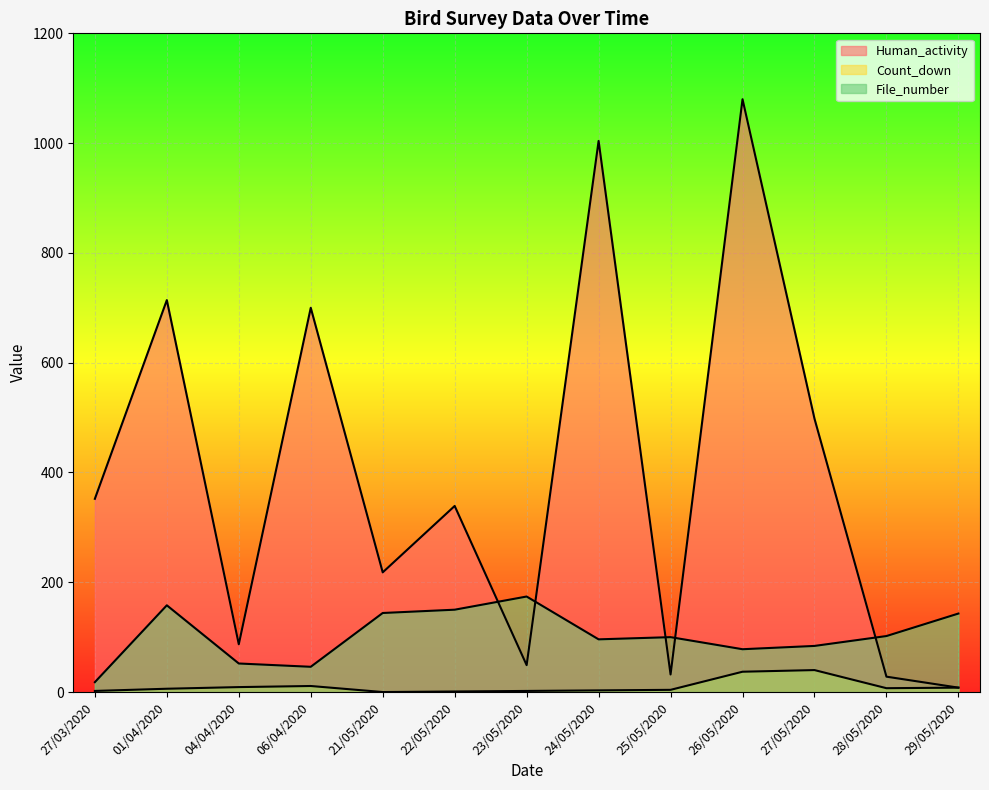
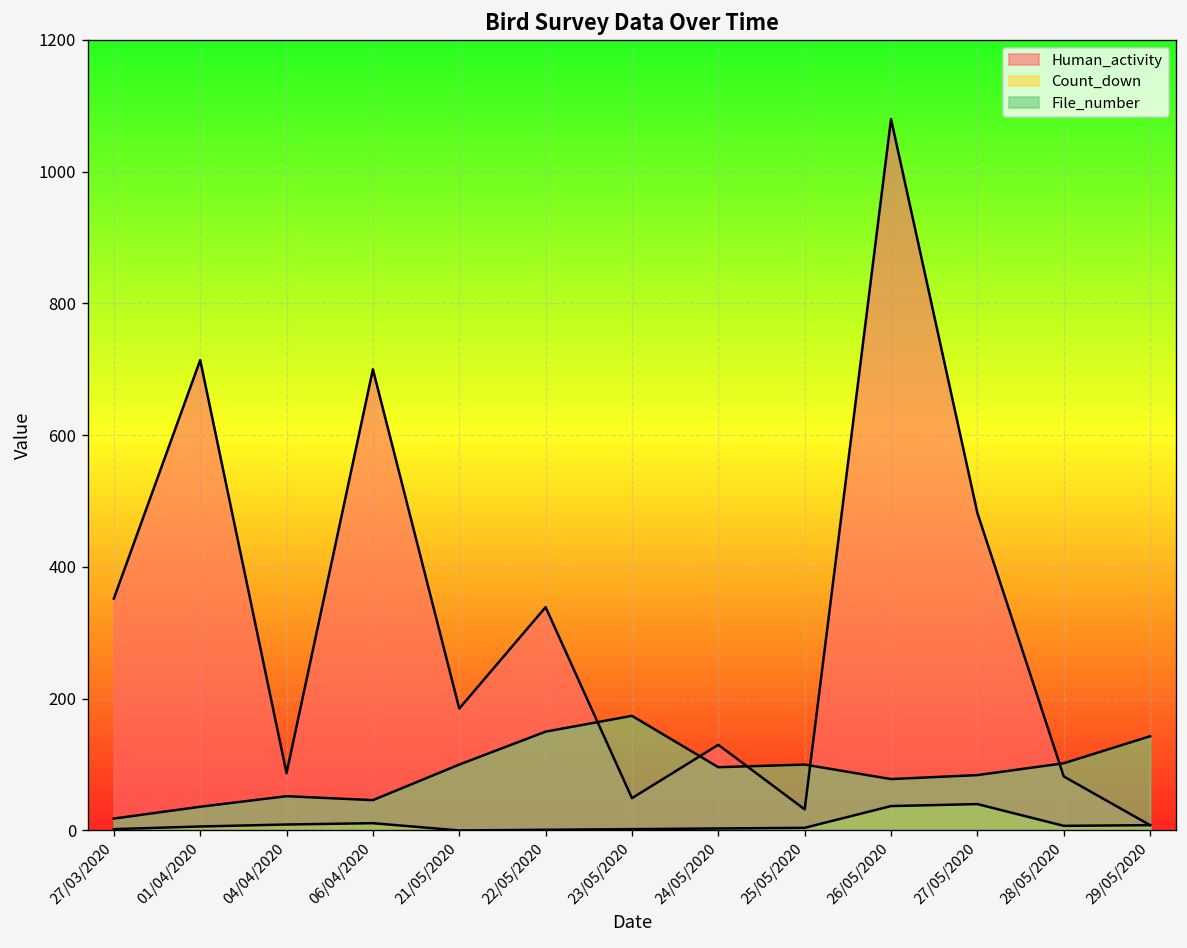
  {
    "Human_activity": {
      "27/03/2020": 350,
      "01/04/2020": 710,
      "04/04/2020": 90,
      "06/04/2020": 700,
-     "21/05/2020": 220,
+     "21/05/2020": 190,
      "22/05/2020": 340,
      "23/05/2020": 50,
-     "24/05/2020": 1000,
+     "24/05/2020": 130,
      "25/05/2020": 30,
      "26/05/2020": 1080,
-     "27/05/2020": 500,
-     "28/05/2020": 30
+     "27/05/2020": 480,
+     "28/05/2020": 80
    },
    "Count_down": {
      "27/03/2020": 0,
      "01/04/2020": 10,
      "04/04/2020": 10,
      "06/04/2020": 10,
      "21/05/2020": 0,
      "22/05/2020": 0,
      "23/05/2020": 0,
      "24/05/2020": 0,
      "25/05/2020": 0,
      "26/05/2020": 40,
      "27/05/2020": 40,
      "28/05/2020": 10
    },
    "File_number": {
      "27/03/2020": 20,
-     "01/04/2020": 160,
+     "01/04/2020": 40,
      "04/04/2020": 50,
      "06/04/2020": 50,
-     "21/05/2020": 140,
+     "21/05/2020": 100,
      "22/05/2020": 150,
      "23/05/2020": 170,
      "24/05/2020": 100,
      "25/05/2020": 100,
      "26/05/2020": 80,
      "27/05/2020": 80,
      "28/05/2020": 100,
      "29/05/2020": 140
    }
  }
